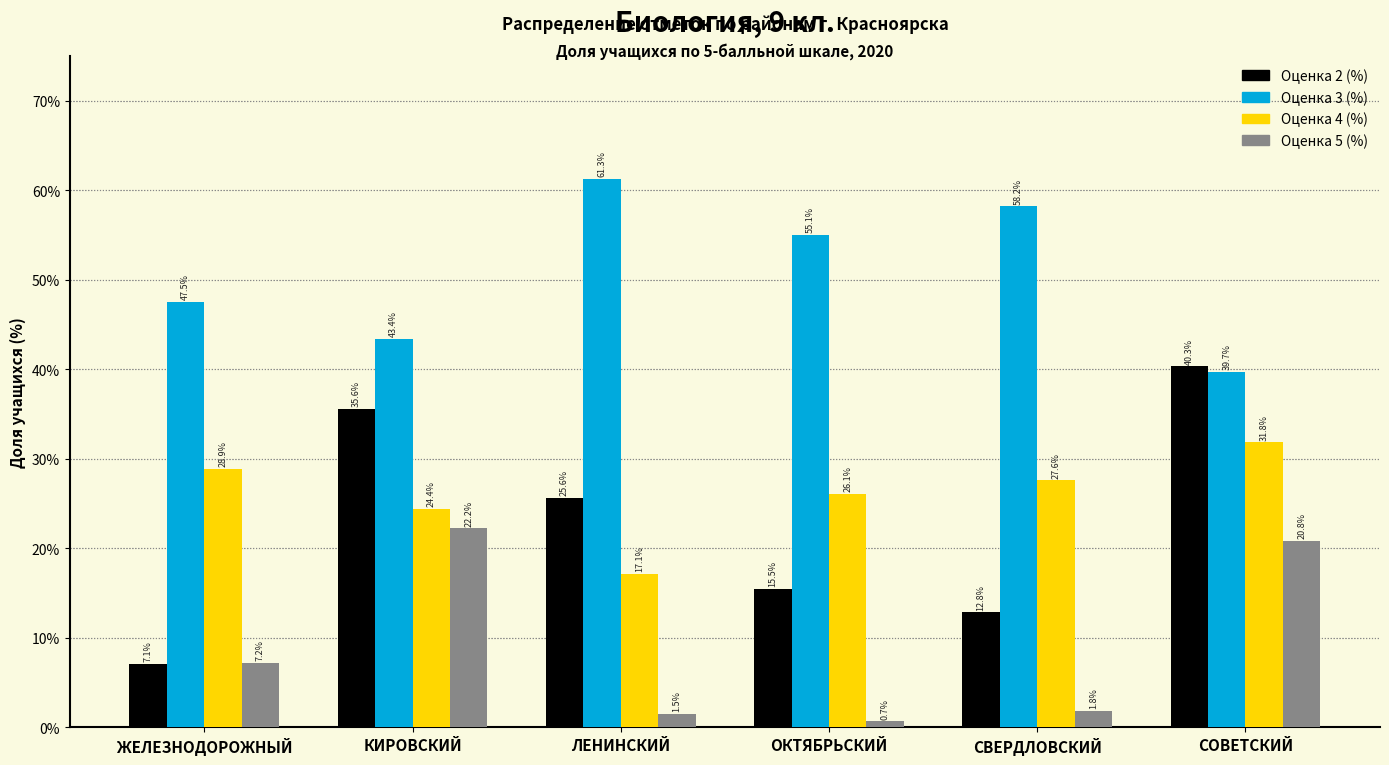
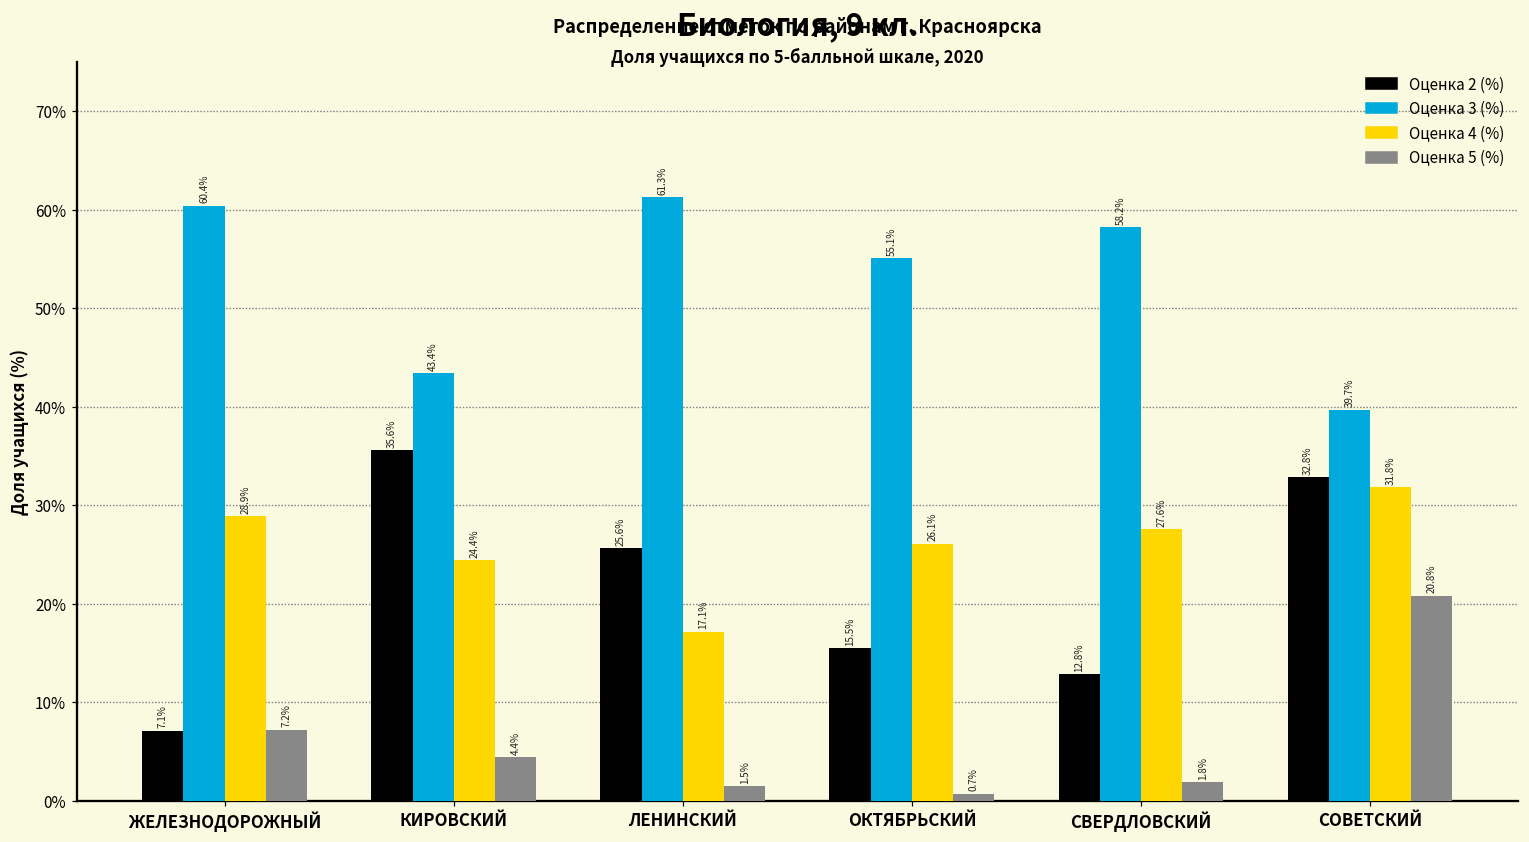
  {
    "Оценка 2 (%)": {
      "ЖЕЛЕЗНОДОРОЖНЫЙ": "7.1%",
      "КИРОВСКИЙ": "35.6%",
      "ЛЕНИНСКИЙ": "25.6%",
      "ОКТЯБРЬСКИЙ": "15.5%",
      "СВЕРДЛОВСКИЙ": "12.8%",
-     "СОВЕТСКИЙ": "40.3%"
+     "СОВЕТСКИЙ": "32.8%"
    },
    "Оценка 3 (%)": {
-     "ЖЕЛЕЗНОДОРОЖНЫЙ": "47.5%",
+     "ЖЕЛЕЗНОДОРОЖНЫЙ": "60.4%",
      "КИРОВСКИЙ": "43.4%",
      "ЛЕНИНСКИЙ": "61.3%",
      "ОКТЯБРЬСКИЙ": "55.1%",
      "СВЕРДЛОВСКИЙ": "58.2%",
      "СОВЕТСКИЙ": "39.7%"
    },
    "Оценка 4 (%)": {
      "ЖЕЛЕЗНОДОРОЖНЫЙ": "28.9%",
      "КИРОВСКИЙ": "24.4%",
      "ЛЕНИНСКИЙ": "17.1%",
      "ОКТЯБРЬСКИЙ": "26.1%",
      "СВЕРДЛОВСКИЙ": "27.6%",
      "СОВЕТСКИЙ": "31.8%"
    },
    "Оценка 5 (%)": {
      "ЖЕЛЕЗНОДОРОЖНЫЙ": "7.2%",
-     "КИРОВСКИЙ": "22.2%",
+     "КИРОВСКИЙ": "4.4%",
      "ЛЕНИНСКИЙ": "1.5%",
      "ОКТЯБРЬСКИЙ": "0.7%",
      "СВЕРДЛОВСКИЙ": "1.8%",
      "СОВЕТСКИЙ": "20.8%"
    }
  }
